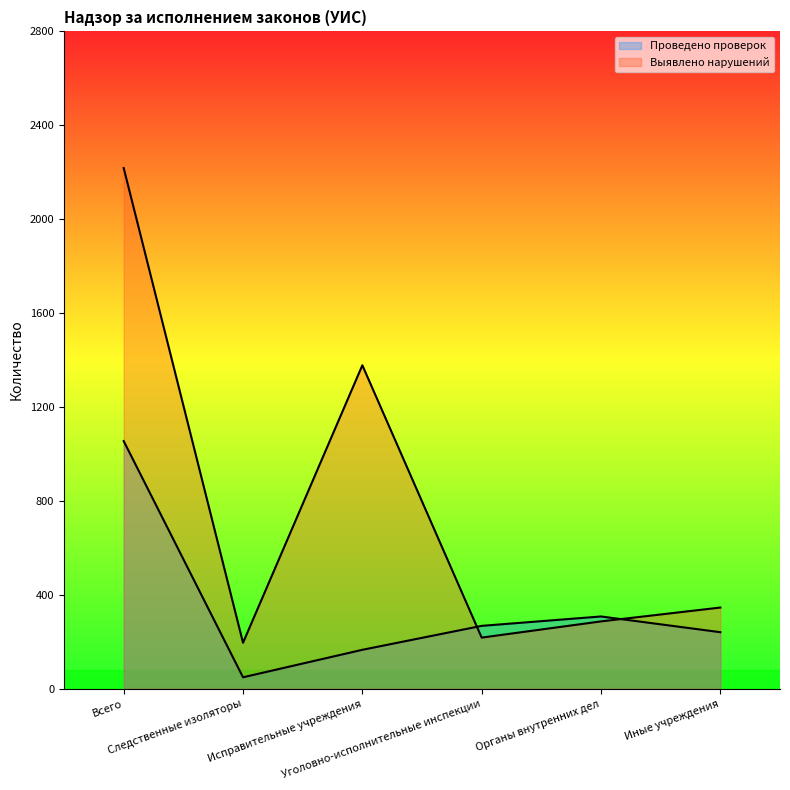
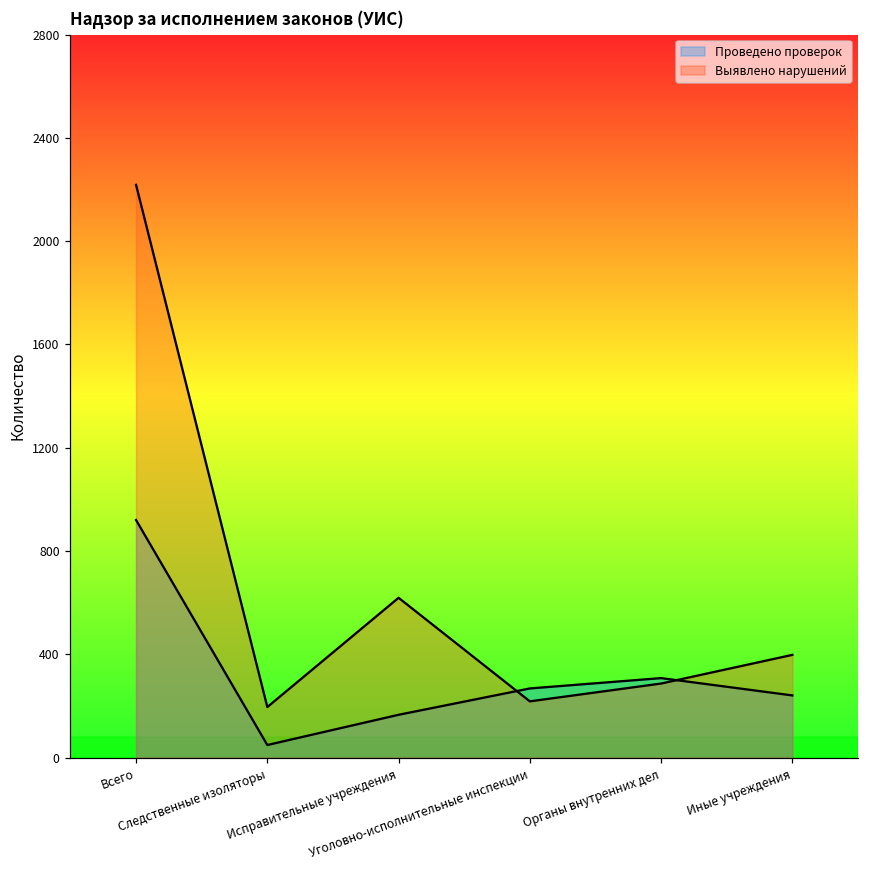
  {
    "Проведено проверок": {
-     "Всего": 1060,
+     "Всего": 920,
      "Исправительные учреждения": 170,
      "Уголовно-исполнительные инспекции": 270,
      "Органы внутренних дел": 310,
      "Иные учреждения": 240
    },
    "Выявлено нарушений": {
      "Всего": 2220,
      "Следственные изоляторы": 200,
-     "Исправительные учреждения": 1380,
+     "Исправительные учреждения": 620,
      "Уголовно-исполнительные инспекции": 220,
      "Органы внутренних дел": 290,
-     "Иные учреждения": 350
+     "Иные учреждения": 400
    }
  }
